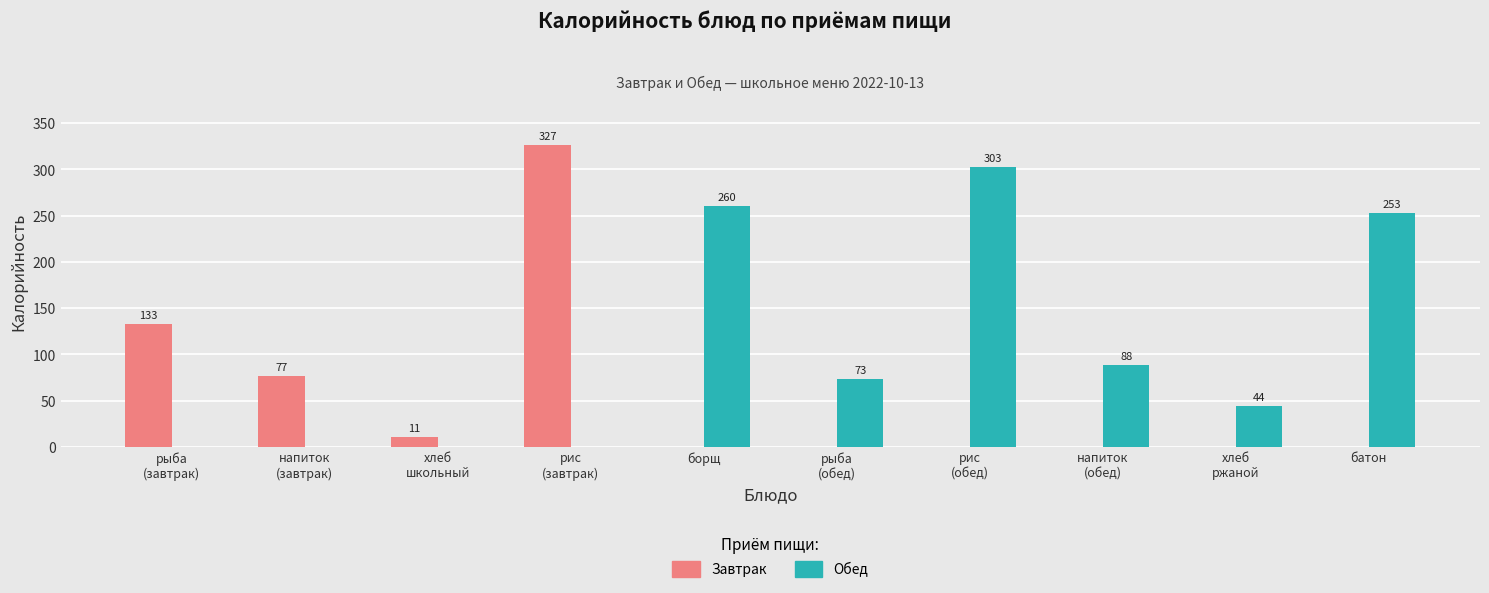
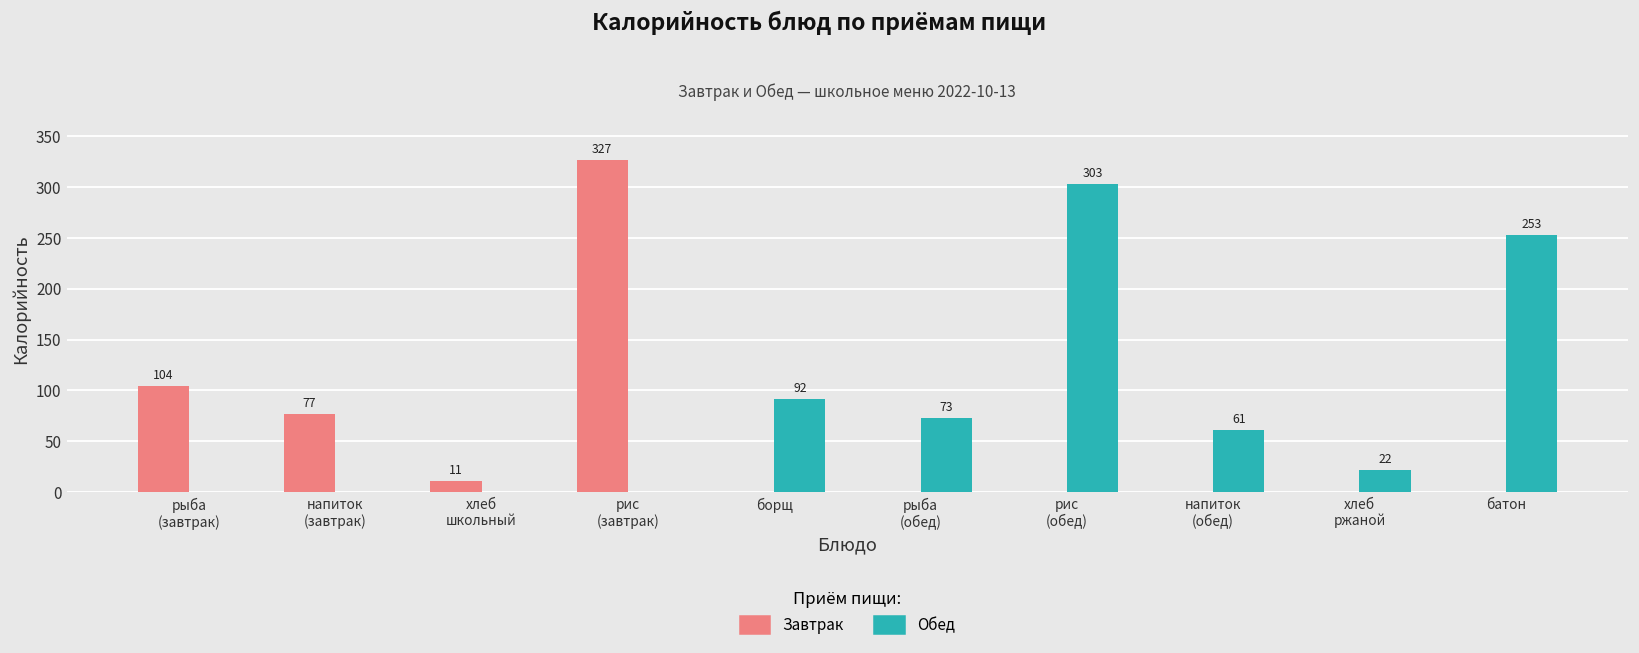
  {
    "Завтрак": {
-     "рыба (завтрак)": 133,
+     "рыба (завтрак)": 104,
      "напиток (завтрак)": 77,
      "хлеб школьный": 11,
      "рис (завтрак)": 327
    },
    "Обед": {
-     "борщ": 260,
+     "борщ": 92,
      "рыба (обед)": 73,
      "рис (обед)": 303,
-     "напиток (обед)": 88,
-     "хлеб ржаной": 44,
+     "напиток (обед)": 61,
+     "хлеб ржаной": 22,
      "батон": 253
    }
  }
